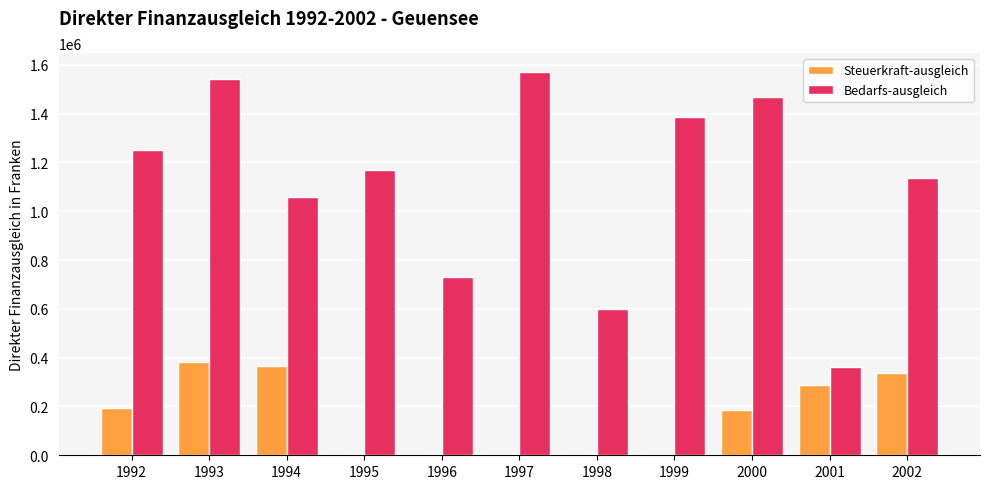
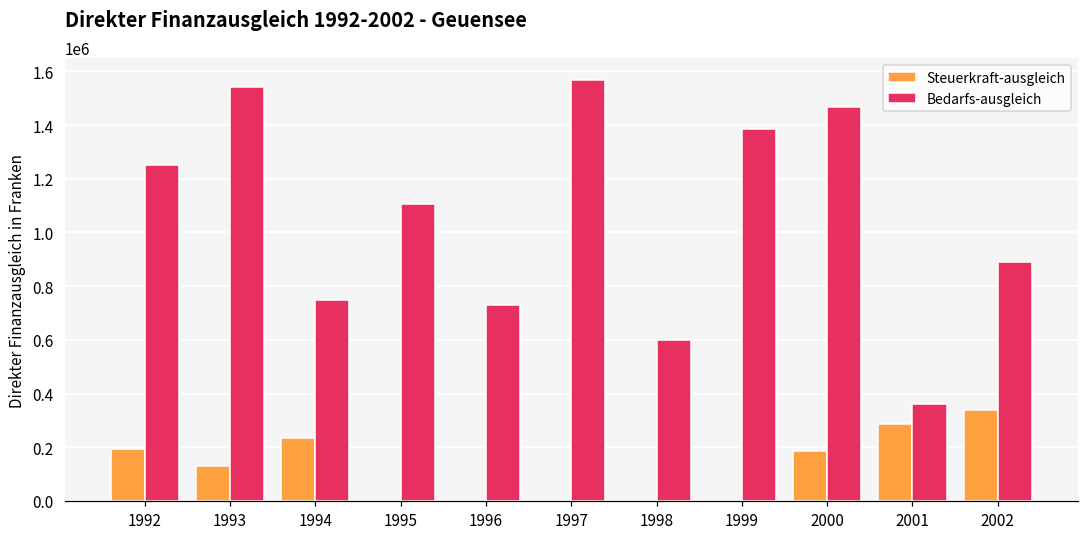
  {
    "Steuerkraft-ausgleich": {
      "1992": 190000,
-     "1993": 380000,
-     "1994": 370000,
+     "1993": 130000,
+     "1994": 230000,
      "1995": 0,
      "1996": 0,
      "1997": 0,
      "1998": 0,
      "1999": 0,
      "2000": 180000,
      "2001": 290000,
      "2002": 340000
    },
    "Bedarfs-ausgleich": {
      "1992": 1250000,
      "1993": 1540000,
-     "1994": 1060000,
-     "1995": 1170000,
+     "1994": 750000,
+     "1995": 1100000,
      "1996": 730000,
      "1997": 1570000,
      "1998": 600000,
      "1999": 1390000,
      "2000": 1470000,
      "2001": 360000,
-     "2002": 1140000
+     "2002": 890000
    }
  }
